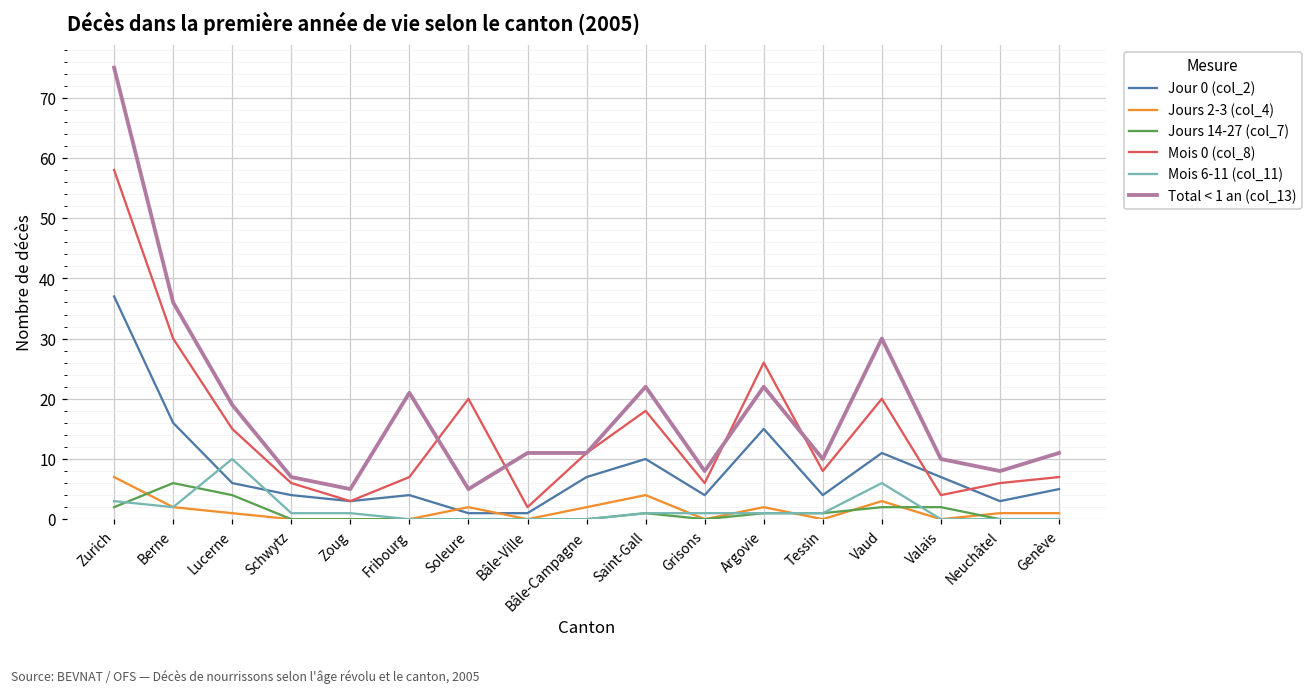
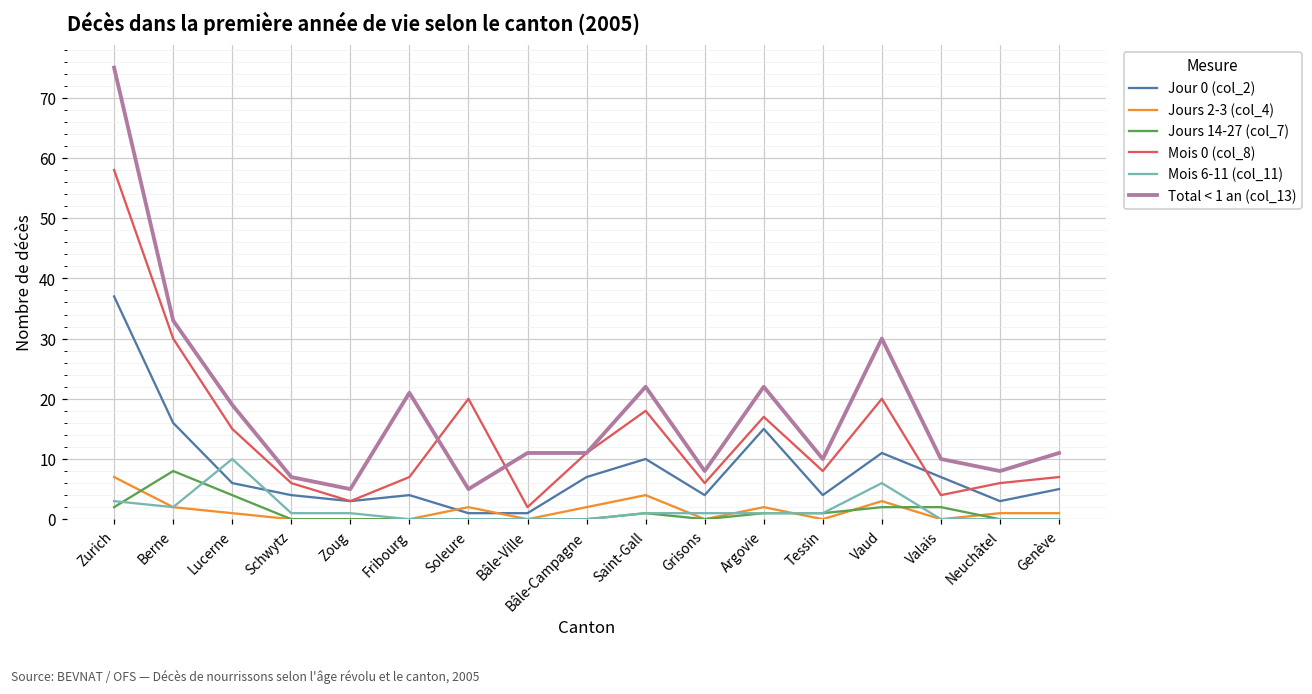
  {
    "Jour 0 (col_2)": {
      "Zurich": 37,
      "Berne": 16,
      "Lucerne": 6,
      "Schwytz": 4,
      "Fribourg": 4,
      "Soleure": 1,
      "Bâle-Ville": 1,
      "Bâle-Campagne": 7,
      "Saint-Gall": 10,
      "Grisons": 4,
      "Argovie": 15,
      "Tessin": 4,
      "Vaud": 11,
      "Valais": 7,
      "Neuchâtel": 3,
      "Genève": 5
    },
    "Jours 2-3 (col_4)": {
      "Zurich": 7,
      "Lucerne": 1,
      "Soleure": 2,
      "Bâle-Campagne": 2,
      "Saint-Gall": 4,
      "Argovie": 2,
      "Tessin": 0,
      "Vaud": 3,
      "Neuchâtel": 1,
      "Genève": 1
    },
    "Jours 14-27 (col_7)": {
      "Zurich": 2,
-     "Berne": 6,
+     "Berne": 8,
      "Lucerne": 4,
      "Vaud": 2,
      "Valais": 2
    },
    "Mois 0 (col_8)": {
      "Zurich": 58,
      "Berne": 30,
      "Lucerne": 15,
      "Schwytz": 6,
      "Fribourg": 7,
      "Soleure": 20,
      "Bâle-Ville": 2,
      "Saint-Gall": 18,
      "Grisons": 6,
-     "Argovie": 26,
+     "Argovie": 17,
      "Tessin": 8,
      "Vaud": 20,
      "Valais": 4,
      "Neuchâtel": 6,
      "Genève": 7
    },
    "Mois 6-11 (col_11)": {
      "Zurich": 3,
      "Lucerne": 10,
      "Schwytz": 1,
      "Zoug": 1,
      "Grisons": 1,
      "Vaud": 6
    },
    "Total < 1 an (col_13)": {
      "Zurich": 75,
-     "Berne": 36,
+     "Berne": 33,
      "Lucerne": 19,
      "Schwytz": 7,
      "Zoug": 5,
      "Fribourg": 21,
      "Soleure": 5,
      "Bâle-Ville": 11,
      "Saint-Gall": 22,
      "Grisons": 8,
      "Argovie": 22,
      "Tessin": 10,
      "Vaud": 30,
      "Valais": 10,
      "Neuchâtel": 8,
      "Genève": 11
    }
  }
